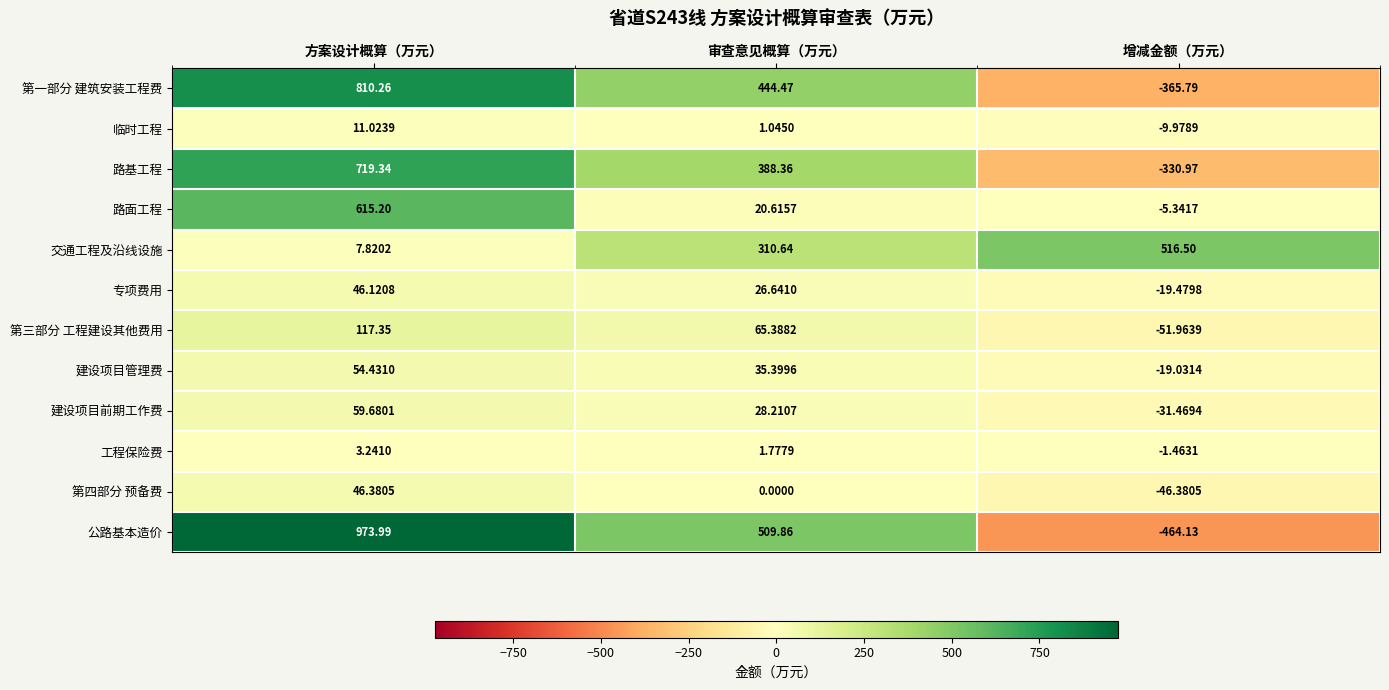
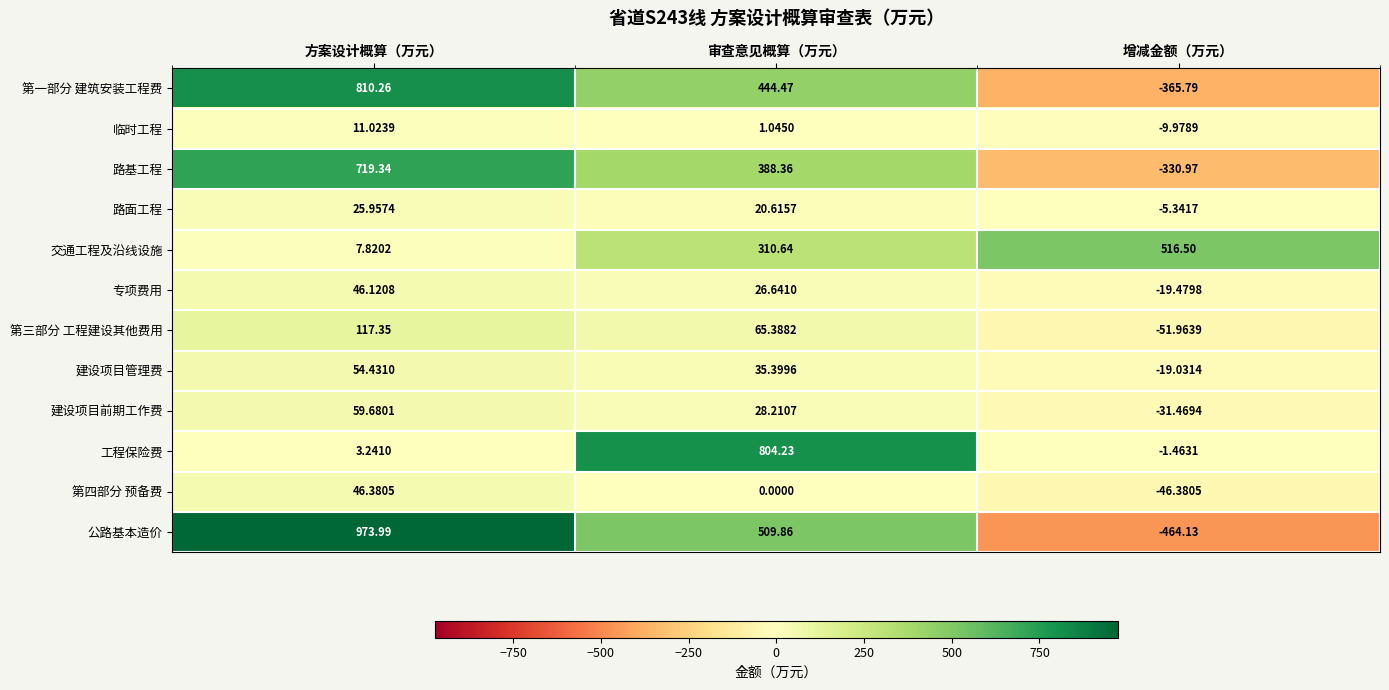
  {
    "第一部分 建筑安装工程费": {
      "方案设计概算（万元）": 810.26,
      "审查意见概算（万元）": 444.47,
      "增减金额（万元）": -365.79
    },
    "临时工程": {
      "方案设计概算（万元）": 11.0239,
      "审查意见概算（万元）": 1.0450,
      "增减金额（万元）": -9.9789
    },
    "路基工程": {
      "方案设计概算（万元）": 719.34,
      "审查意见概算（万元）": 388.36,
      "增减金额（万元）": -330.97
    },
    "路面工程": {
-     "方案设计概算（万元）": 615.20,
+     "方案设计概算（万元）": 25.9574,
      "审查意见概算（万元）": 20.6157,
      "增减金额（万元）": -5.3417
    },
    "交通工程及沿线设施": {
      "方案设计概算（万元）": 7.8202,
      "审查意见概算（万元）": 310.64,
      "增减金额（万元）": 516.50
    },
    "专项费用": {
      "方案设计概算（万元）": 46.1208,
      "审查意见概算（万元）": 26.6410,
      "增减金额（万元）": -19.4798
    },
    "第三部分 工程建设其他费用": {
      "方案设计概算（万元）": 117.35,
      "审查意见概算（万元）": 65.3882,
      "增减金额（万元）": -51.9639
    },
    "建设项目管理费": {
      "方案设计概算（万元）": 54.4310,
      "审查意见概算（万元）": 35.3996,
      "增减金额（万元）": -19.0314
    },
    "建设项目前期工作费": {
      "方案设计概算（万元）": 59.6801,
      "审查意见概算（万元）": 28.2107,
      "增减金额（万元）": -31.4694
    },
    "工程保险费": {
      "方案设计概算（万元）": 3.2410,
-     "审查意见概算（万元）": 1.7779,
+     "审查意见概算（万元）": 804.23,
      "增减金额（万元）": -1.4631
    },
    "第四部分 预备费": {
      "方案设计概算（万元）": 46.3805,
      "审查意见概算（万元）": 0.0000,
      "增减金额（万元）": -46.3805
    },
    "公路基本造价": {
      "方案设计概算（万元）": 973.99,
      "审查意见概算（万元）": 509.86,
      "增减金额（万元）": -464.13
    }
  }
